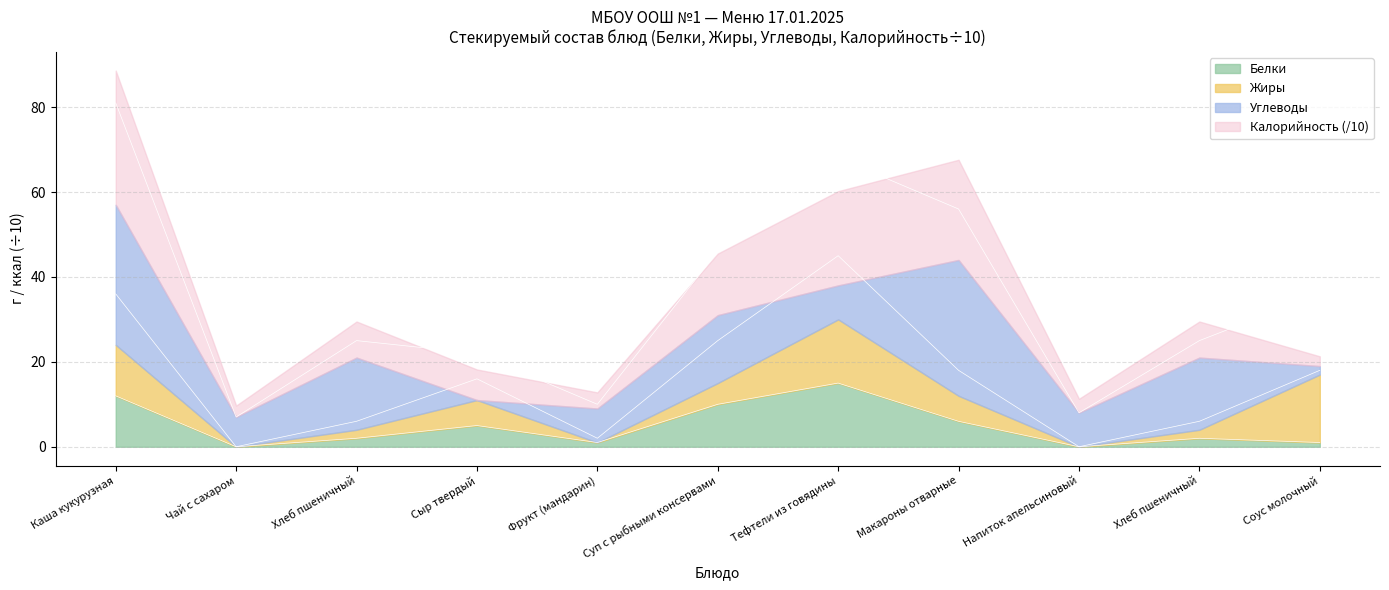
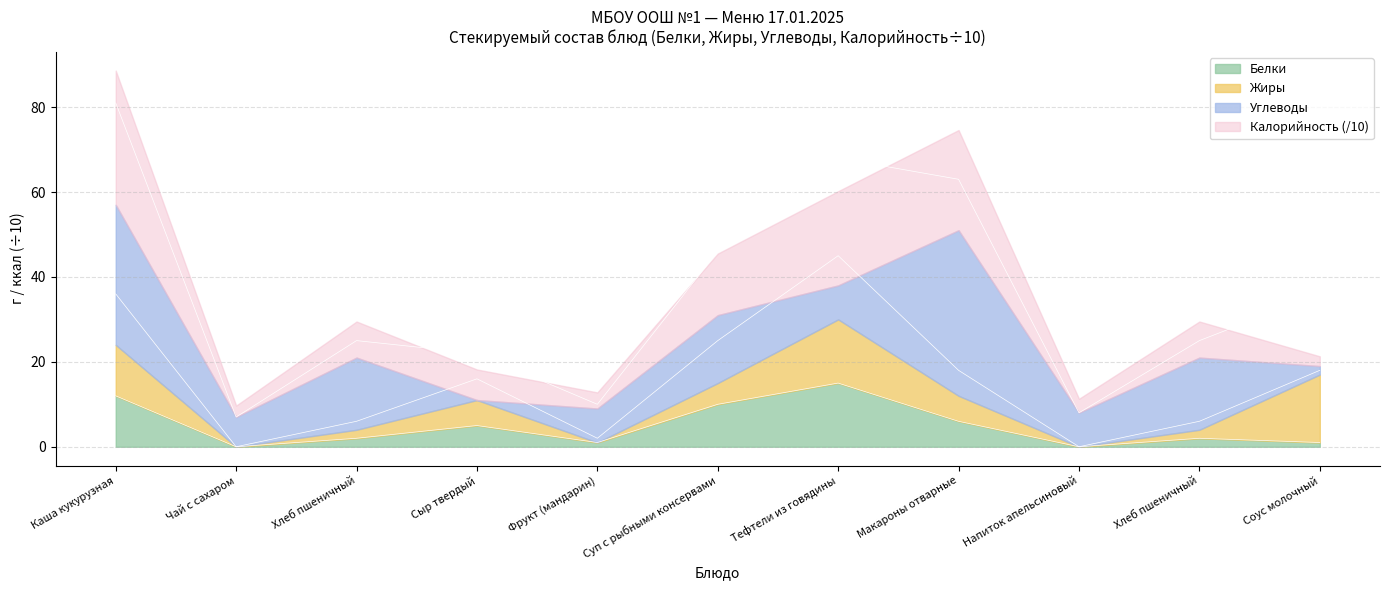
  {
    "Белки": {
      "Каша кукурузная": 12,
      "Сыр твердый": 5,
      "Суп с рыбными консервами": 10,
      "Тефтели из говядины": 15,
      "Макароны отварные": 6,
      "Соус молочный": 1
    },
    "Жиры": {
      "Каша кукурузная": 12,
      "Суп с рыбными консервами": 5,
      "Тефтели из говядины": 15,
      "Макароны отварные": 6,
      "Соус молочный": 16
    },
    "Углеводы": {
      "Каша кукурузная": 33,
      "Фрукт (мандарин)": 8,
      "Суп с рыбными консервами": 16,
      "Тефтели из говядины": 8,
-     "Макароны отварные": 32,
+     "Макароны отварные": 39,
      "Соус молочный": 2
    }
  }
